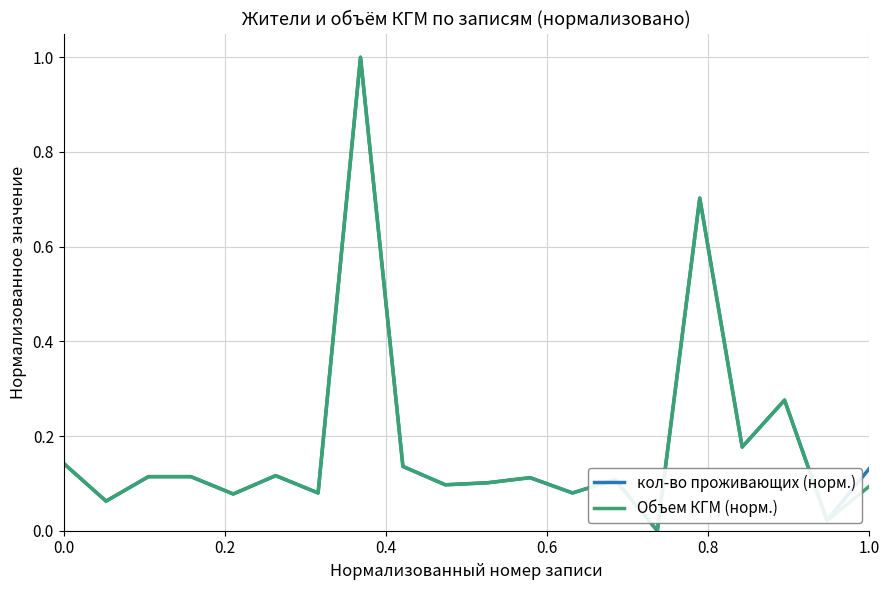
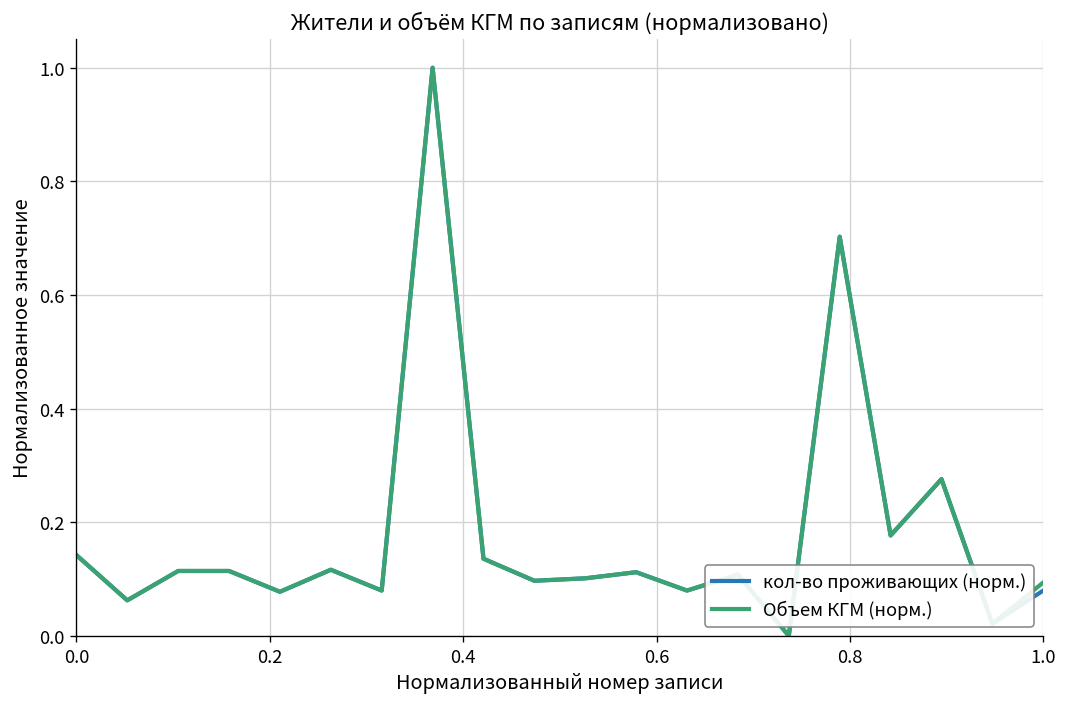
  {
    "кол-во проживающих (норм.)": {
-     "1.0": 0.13
+     "1.0": 0.08
    },
    "Объем КГМ (норм.)": {
      "1.0": 0.09
    }
  }
